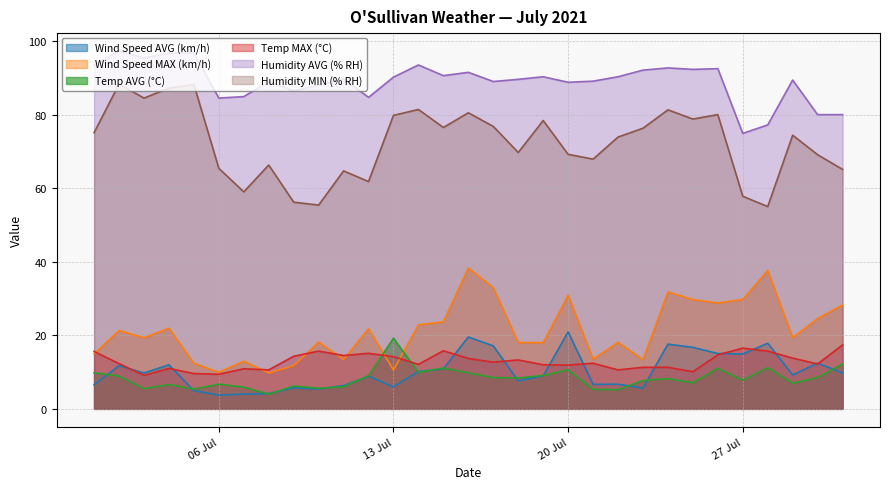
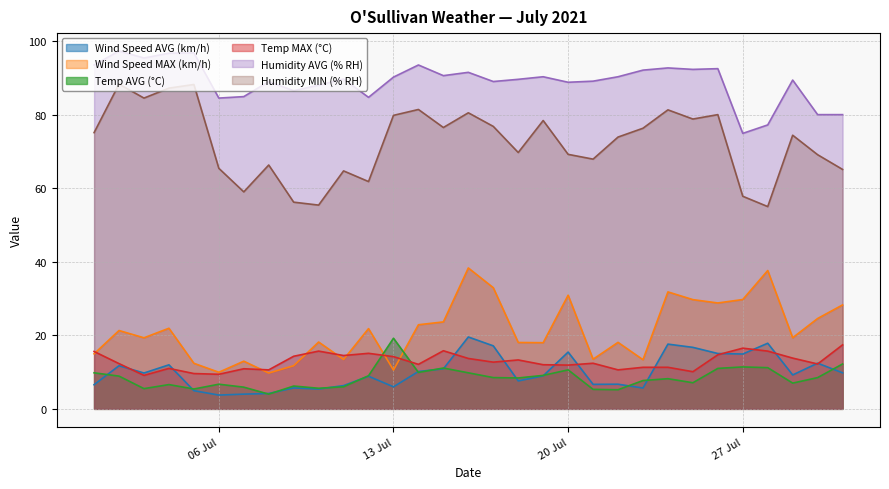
  {
    "Wind Speed AVG (km/h)": {
      "06 Jul": 4,
      "13 Jul": 6,
-     "20 Jul": 21,
+     "20 Jul": 15,
      "27 Jul": 15
    },
    "Wind Speed MAX (km/h)": {
      "13 Jul": 11,
      "20 Jul": 31,
      "27 Jul": 30
    },
    "Temp AVG (°C)": {
      "06 Jul": 7,
      "13 Jul": 19,
      "20 Jul": 11,
-     "27 Jul": 8
+     "27 Jul": 11
    },
    "Temp MAX (°C)": {
      "13 Jul": 14,
      "20 Jul": 12,
      "27 Jul": 17
    }
  }
